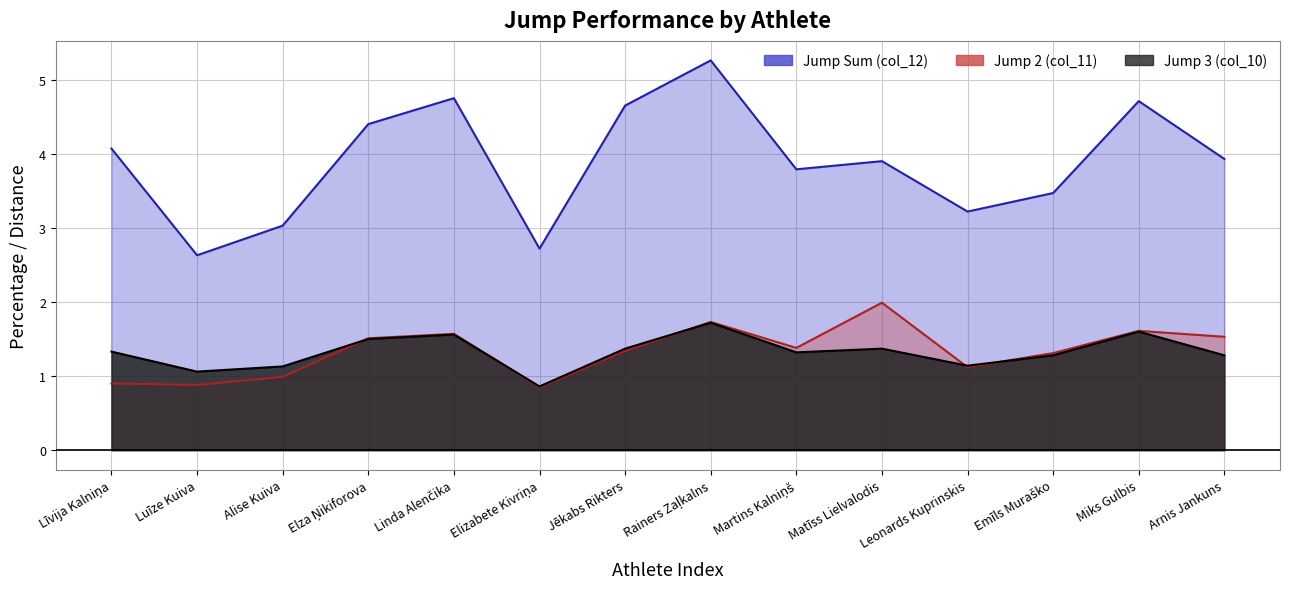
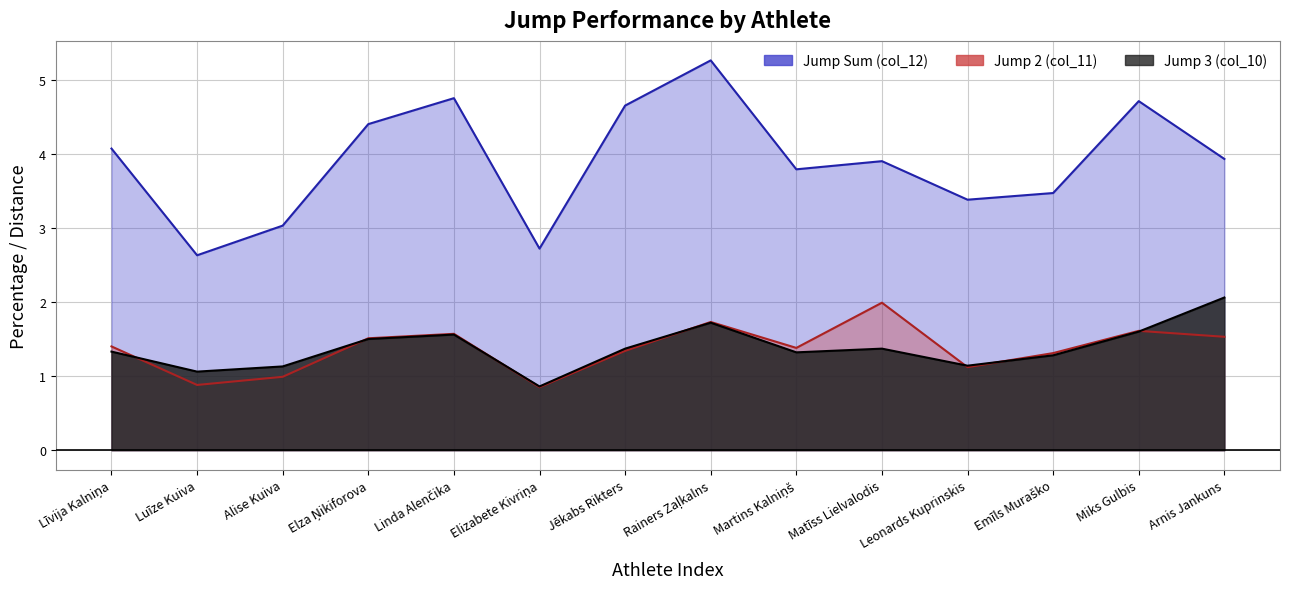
  {
    "Jump Sum (col_12)": {
      "Līvija Kalniņa": 4.1,
      "Luīze Kuiva": 2.6,
      "Alise Kuiva": 3.0,
      "Elza Ņikiforova": 4.4,
      "Linda Alenčika": 4.8,
      "Elizabete Kivriņa": 2.7,
      "Jēkabs Rikters": 4.7,
      "Rainers Zaļkalns": 5.3,
      "Martins Kalniņš": 3.8,
      "Matīss Lielvalodis": 3.9,
-     "Leonards Kuprinskis": 3.2,
+     "Leonards Kuprinskis": 3.4,
      "Emīls Muraško": 3.5,
      "Miks Gulbis": 4.7,
      "Arnis Jankuns": 3.9
    },
    "Jump 2 (col_11)": {
-     "Līvija Kalniņa": 0.9,
+     "Līvija Kalniņa": 1.4,
      "Luīze Kuiva": 0.9,
      "Alise Kuiva": 1.0,
      "Martins Kalniņš": 1.4,
      "Matīss Lielvalodis": 2.0,
      "Arnis Jankuns": 1.5
    },
    "Jump 3 (col_10)": {
      "Līvija Kalniņa": 1.3,
      "Luīze Kuiva": 1.1,
      "Alise Kuiva": 1.1,
      "Martins Kalniņš": 1.3,
      "Matīss Lielvalodis": 1.4,
-     "Arnis Jankuns": 1.3
+     "Arnis Jankuns": 2.1
    }
  }
